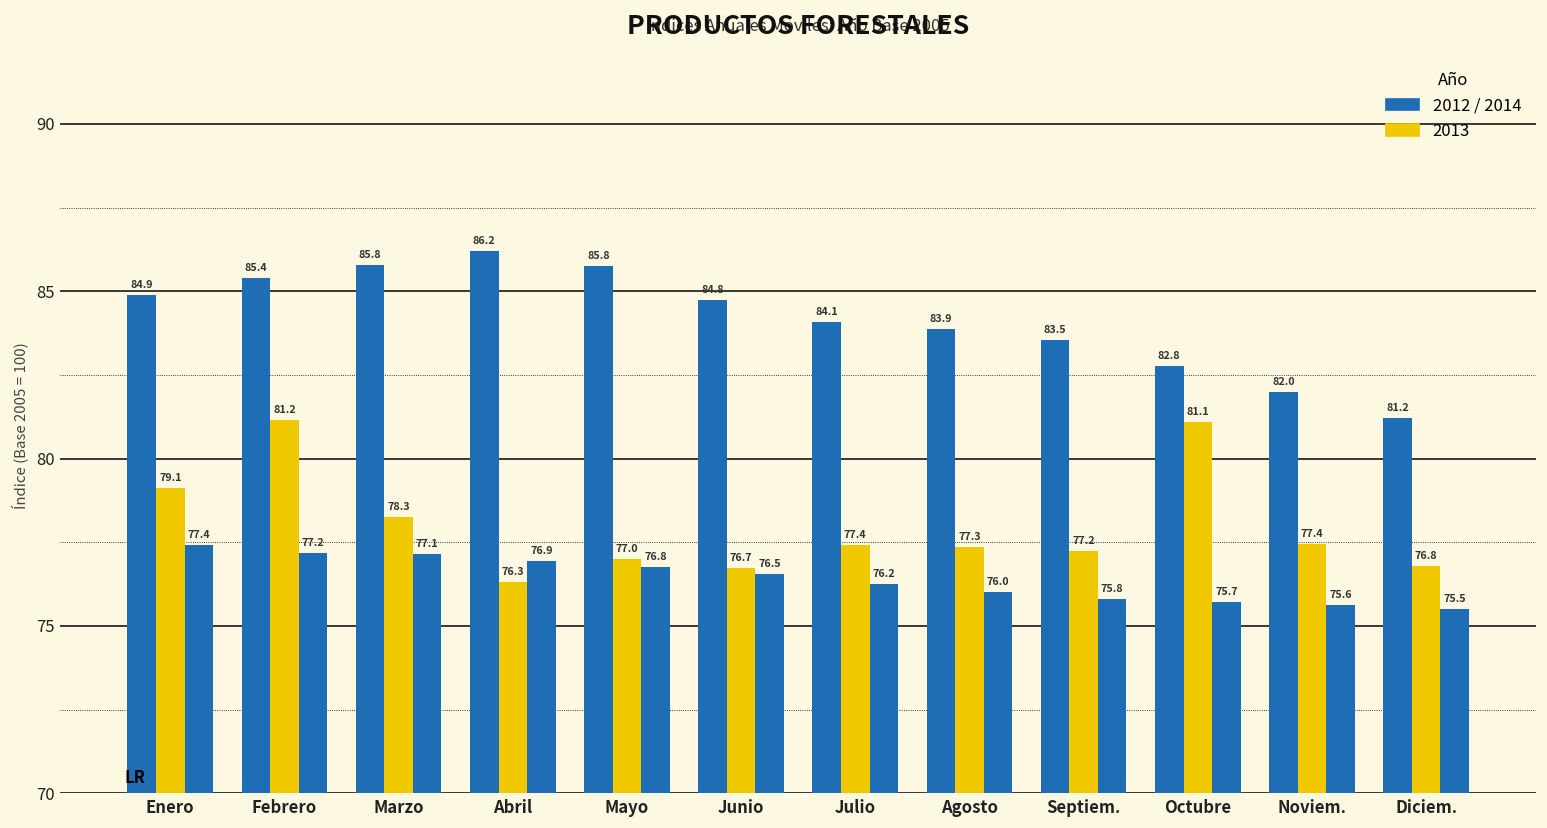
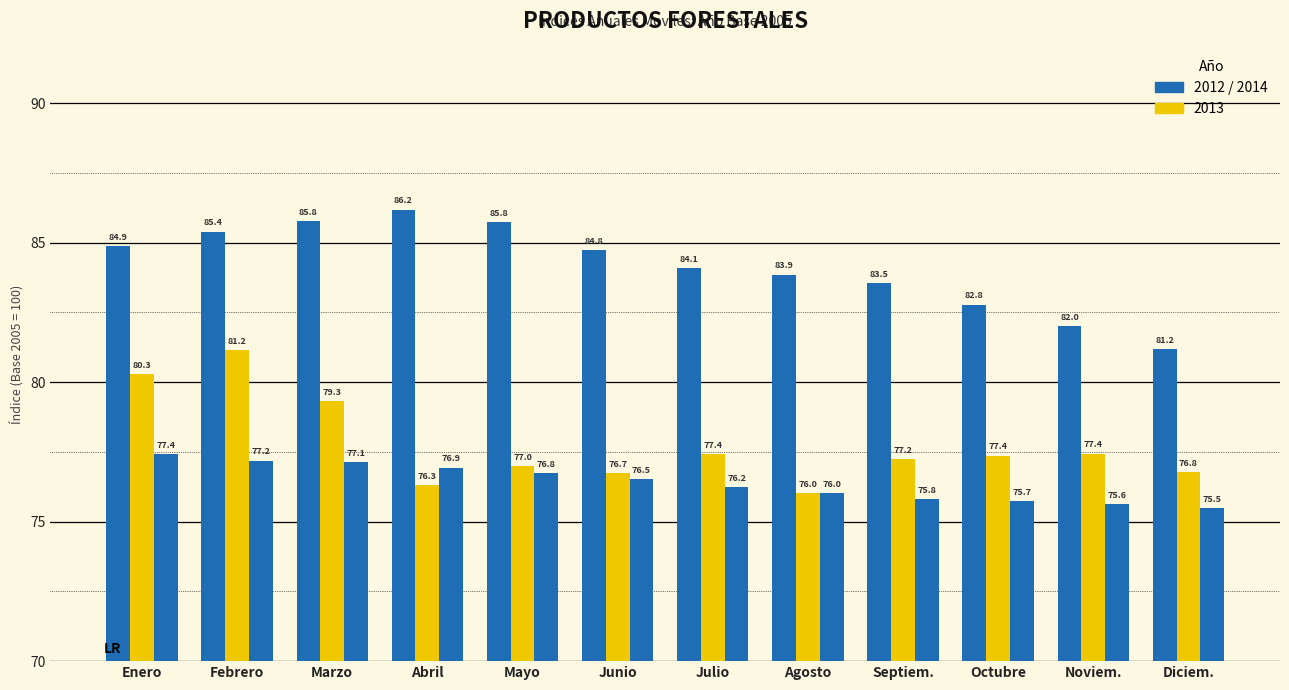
  {
    "2013": {
-     "Enero": 79.1,
+     "Enero": 80.3,
      "Febrero": 81.2,
-     "Marzo": 78.3,
+     "Marzo": 79.3,
      "Abril": 76.3,
      "Mayo": 77.0,
      "Junio": 76.7,
      "Julio": 77.4,
-     "Agosto": 77.3,
+     "Agosto": 76.0,
      "Septiem.": 77.2,
-     "Octubre": 81.1,
+     "Octubre": 77.4,
      "Noviem.": 77.4,
      "Diciem.": 76.8
    }
  }
